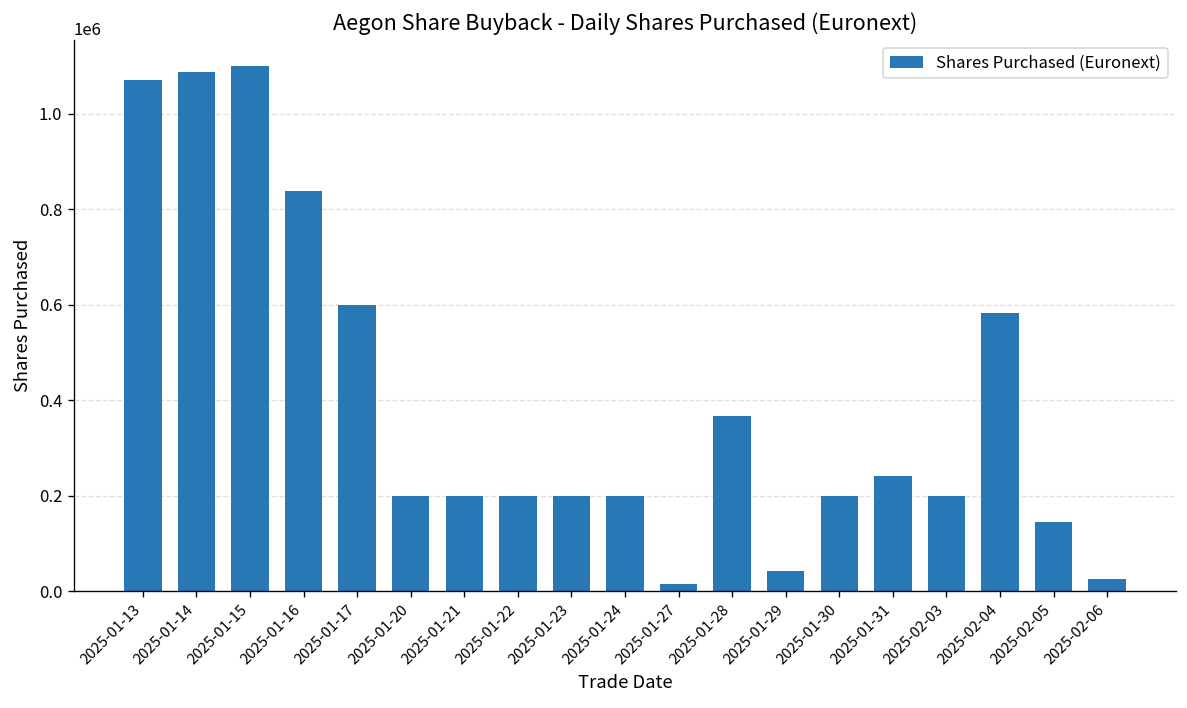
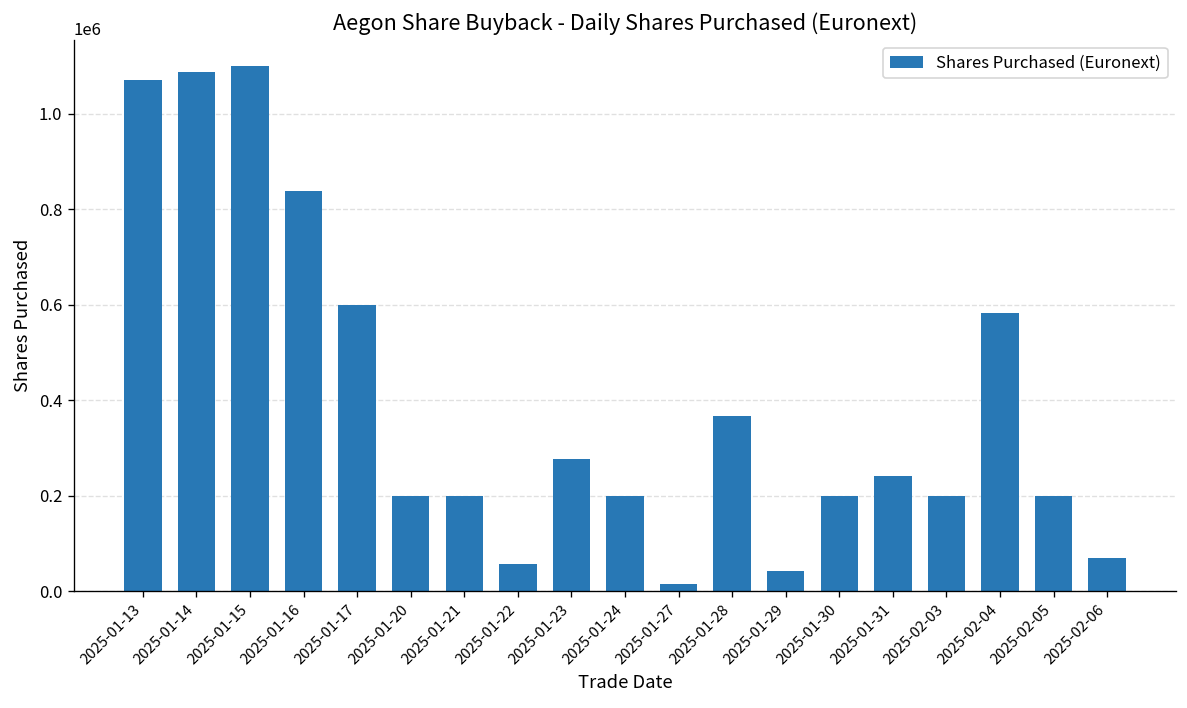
  {
    "2025-01-13": 1070000,
    "2025-01-14": 1090000,
    "2025-01-15": 1100000,
    "2025-01-16": 840000,
    "2025-01-17": 600000,
    "2025-01-20": 200000,
    "2025-01-21": 200000,
-   "2025-01-22": 200000,
-   "2025-01-23": 200000,
+   "2025-01-22": 60000,
+   "2025-01-23": 280000,
    "2025-01-24": 200000,
    "2025-01-27": 10000,
    "2025-01-28": 370000,
    "2025-01-29": 40000,
    "2025-01-30": 200000,
    "2025-01-31": 240000,
    "2025-02-03": 200000,
    "2025-02-04": 580000,
-   "2025-02-05": 140000,
-   "2025-02-06": 30000
+   "2025-02-05": 200000,
+   "2025-02-06": 70000
  }
